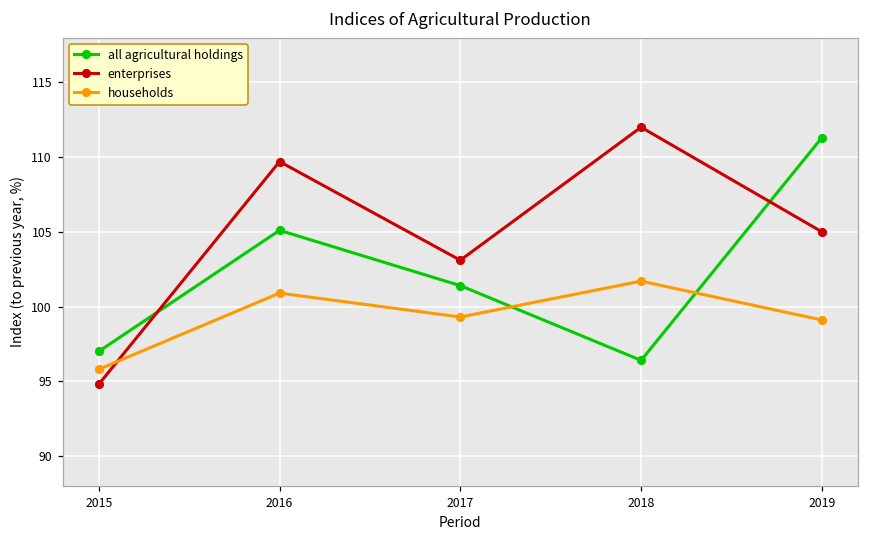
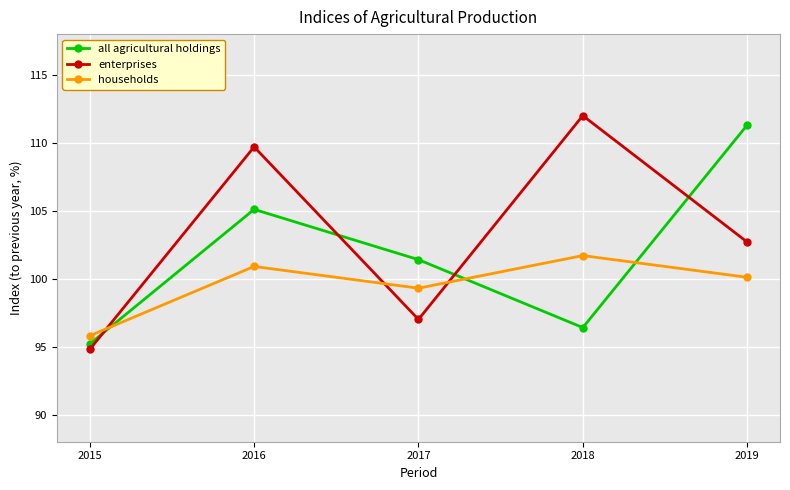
  {
    "all agricultural holdings": {
-     "2015": 97.0,
+     "2015": 95.2,
      "2016": 105.1,
      "2017": 101.4,
      "2018": 96.4,
      "2019": 111.3
    },
    "enterprises": {
      "2015": 94.8,
      "2016": 109.7,
-     "2017": 103.1,
+     "2017": 97.0,
      "2018": 112.0,
-     "2019": 105.0
+     "2019": 102.7
    },
    "households": {
      "2015": 95.8,
      "2016": 100.9,
      "2017": 99.3,
      "2018": 101.7,
-     "2019": 99.1
+     "2019": 100.1
    }
  }
